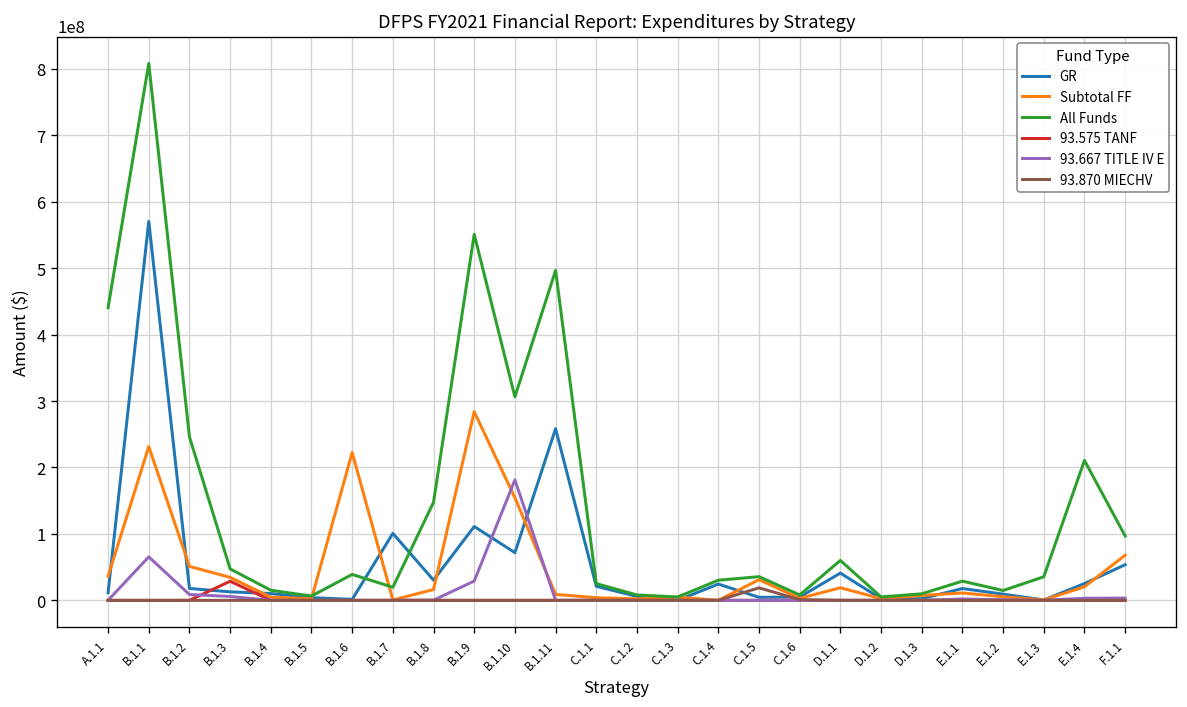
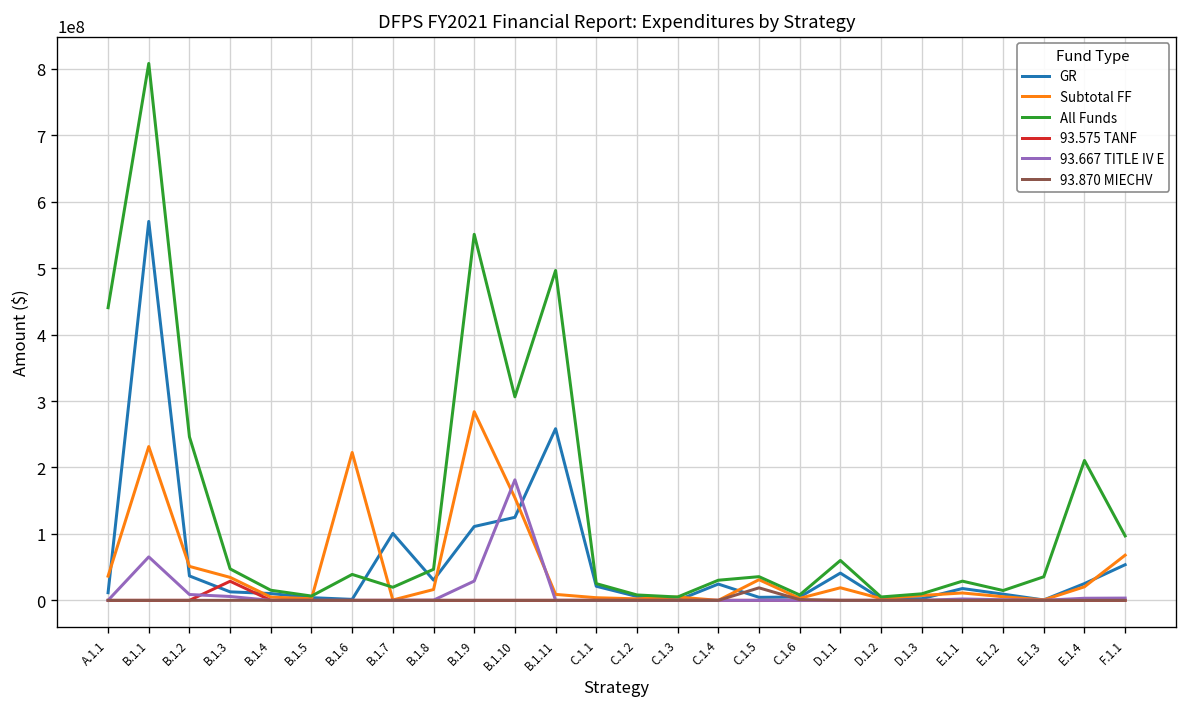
  {
    "GR": {
      "A.1.1": 10000000,
      "B.1.1": 570000000,
-     "B.1.2": 20000000,
+     "B.1.2": 40000000,
      "B.1.3": 10000000,
      "B.1.4": 10000000,
      "B.1.7": 100000000,
      "B.1.8": 30000000,
      "B.1.9": 110000000,
-     "B.1.10": 70000000,
+     "B.1.10": 120000000,
      "B.1.11": 260000000,
      "C.1.4": 20000000,
      "D.1.1": 40000000,
      "E.1.1": 20000000,
      "E.1.4": 30000000,
      "F.1.1": 50000000
    },
    "Subtotal FF": {
      "A.1.1": 40000000,
      "B.1.1": 230000000,
      "B.1.2": 50000000,
      "B.1.3": 30000000,
      "B.1.4": 0,
      "B.1.6": 220000000,
      "B.1.8": 20000000,
      "B.1.9": 280000000,
      "B.1.10": 150000000,
      "B.1.11": 10000000,
      "D.1.1": 20000000,
      "E.1.1": 10000000,
      "E.1.4": 20000000,
      "F.1.1": 70000000
    },
    "All Funds": {
      "A.1.1": 440000000,
      "B.1.1": 810000000,
      "B.1.2": 250000000,
      "B.1.3": 50000000,
      "B.1.4": 20000000,
      "B.1.6": 40000000,
      "B.1.7": 20000000,
-     "B.1.8": 150000000,
+     "B.1.8": 50000000,
      "B.1.9": 550000000,
      "B.1.10": 310000000,
      "B.1.11": 500000000,
      "C.1.4": 30000000,
      "D.1.1": 60000000,
      "E.1.1": 30000000,
      "E.1.2": 10000000,
      "E.1.3": 40000000,
      "E.1.4": 210000000,
      "F.1.1": 100000000
    },
    "93.575 TANF": {
      "B.1.3": 30000000
    },
    "93.667 TITLE IV E": {
      "B.1.1": 70000000,
      "B.1.2": 10000000,
      "B.1.3": 10000000,
      "B.1.9": 30000000,
      "B.1.10": 180000000
    },
    "93.870 MIECHV": {
      "B.1.3": 0,
      "C.1.5": 20000000
    }
  }
